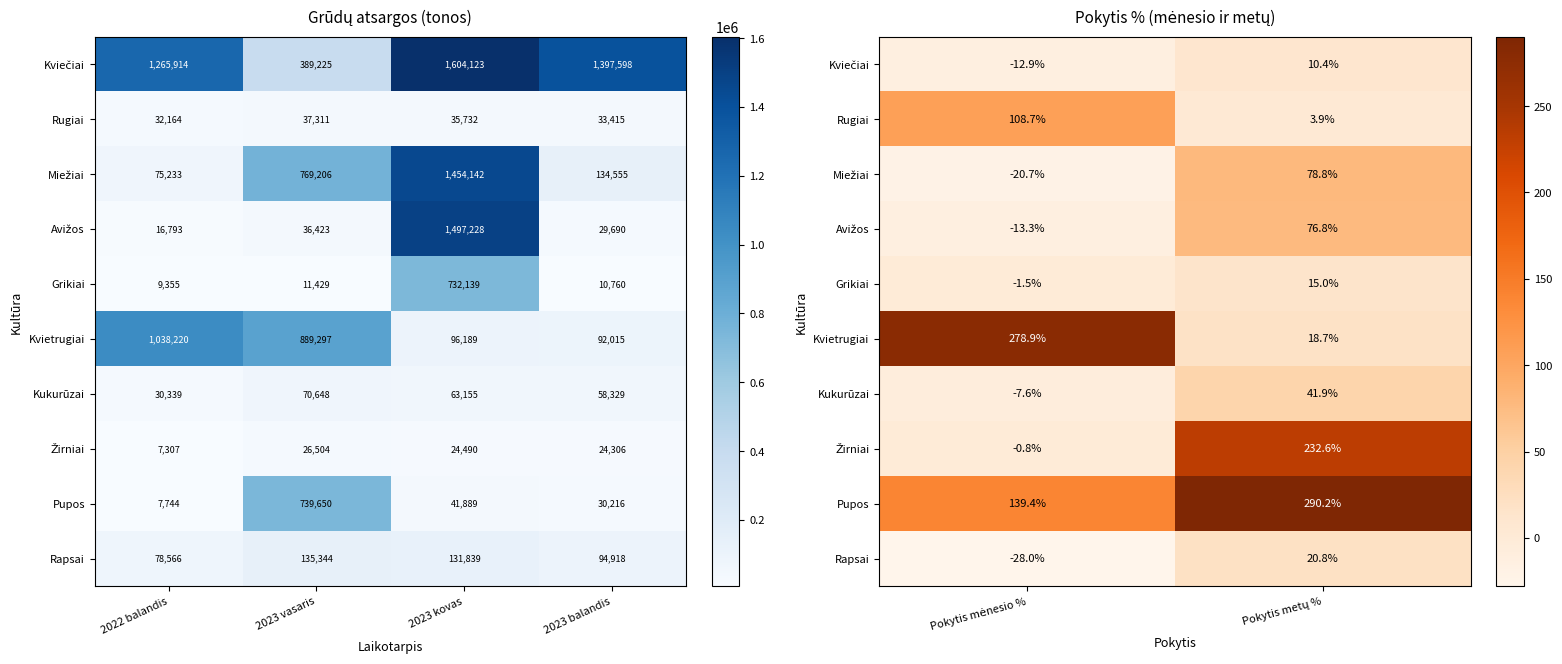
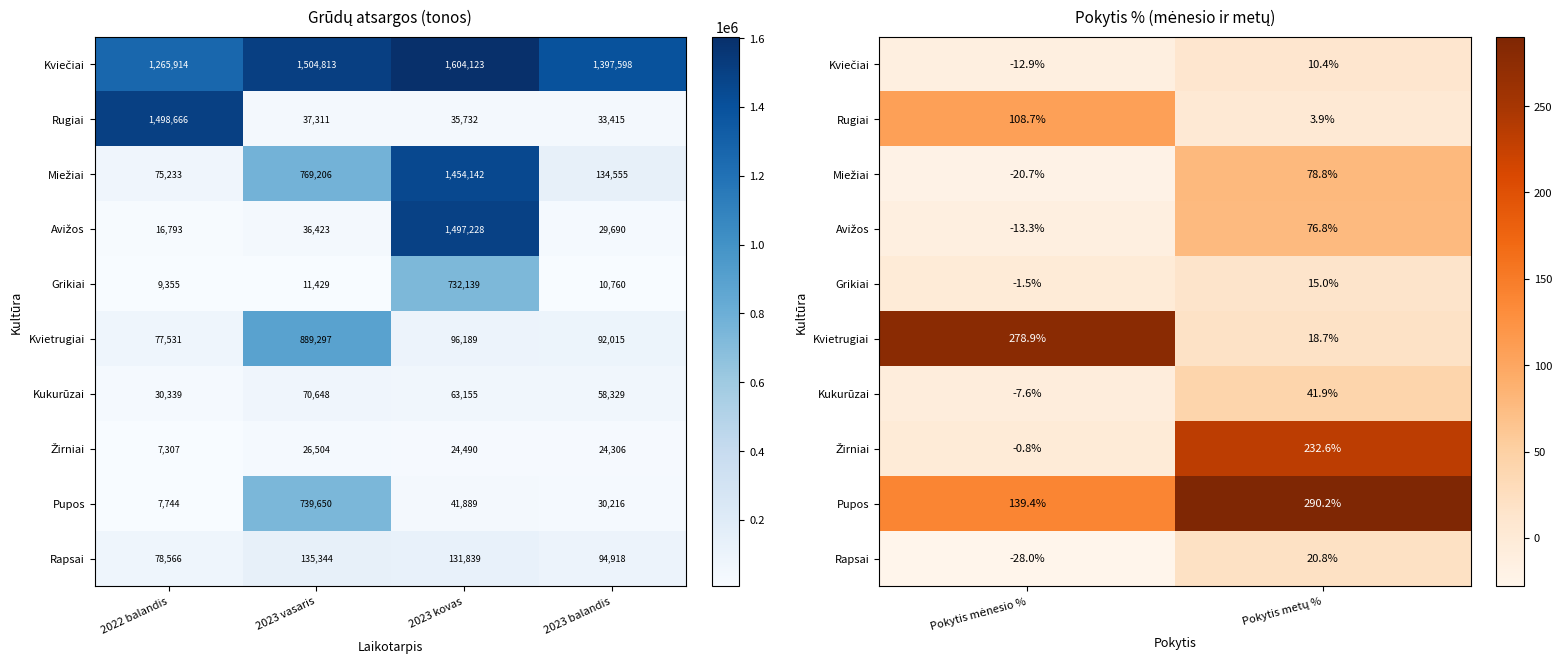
  {
    "Grūdų atsargos (tonos)": {
      "Kviečiai": {
        "2022 balandis": "1,265,914",
-       "2023 vasaris": "389,225",
+       "2023 vasaris": "1,504,813",
        "2023 kovas": "1,604,123",
        "2023 balandis": "1,397,598"
      },
      "Rugiai": {
-       "2022 balandis": "32,164",
+       "2022 balandis": "1,498,666",
        "2023 vasaris": "37,311",
        "2023 kovas": "35,732",
        "2023 balandis": "33,415"
      },
      "Miežiai": {
        "2022 balandis": "75,233",
        "2023 vasaris": "769,206",
        "2023 kovas": "1,454,142",
        "2023 balandis": "134,555"
      },
      "Avižos": {
        "2022 balandis": "16,793",
        "2023 vasaris": "36,423",
        "2023 kovas": "1,497,228",
        "2023 balandis": "29,690"
      },
      "Grikiai": {
        "2022 balandis": "9,355",
        "2023 vasaris": "11,429",
        "2023 kovas": "732,139",
        "2023 balandis": "10,760"
      },
      "Kvietrugiai": {
-       "2022 balandis": "1,038,220",
+       "2022 balandis": "77,531",
        "2023 vasaris": "889,297",
        "2023 kovas": "96,189",
        "2023 balandis": "92,015"
      },
      "Kukurūzai": {
        "2022 balandis": "30,339",
        "2023 vasaris": "70,648",
        "2023 kovas": "63,155",
        "2023 balandis": "58,329"
      },
      "Žirniai": {
        "2022 balandis": "7,307",
        "2023 vasaris": "26,504",
        "2023 kovas": "24,490",
        "2023 balandis": "24,306"
      },
      "Pupos": {
        "2022 balandis": "7,744",
        "2023 vasaris": "739,650",
        "2023 kovas": "41,889",
        "2023 balandis": "30,216"
      },
      "Rapsai": {
        "2022 balandis": "78,566",
        "2023 vasaris": "135,344",
        "2023 kovas": "131,839",
        "2023 balandis": "94,918"
      }
    },
    "Pokytis % (mėnesio ir metų)": {
      "Kviečiai": {
        "Pokytis mėnesio %": "-12.9%",
        "Pokytis metų %": "10.4%"
      },
      "Rugiai": {
        "Pokytis mėnesio %": "108.7%",
        "Pokytis metų %": "3.9%"
      },
      "Miežiai": {
        "Pokytis mėnesio %": "-20.7%",
        "Pokytis metų %": "78.8%"
      },
      "Avižos": {
        "Pokytis mėnesio %": "-13.3%",
        "Pokytis metų %": "76.8%"
      },
      "Grikiai": {
        "Pokytis mėnesio %": "-1.5%",
        "Pokytis metų %": "15.0%"
      },
      "Kvietrugiai": {
        "Pokytis mėnesio %": "278.9%",
        "Pokytis metų %": "18.7%"
      },
      "Kukurūzai": {
        "Pokytis mėnesio %": "-7.6%",
        "Pokytis metų %": "41.9%"
      },
      "Žirniai": {
        "Pokytis mėnesio %": "-0.8%",
        "Pokytis metų %": "232.6%"
      },
      "Pupos": {
        "Pokytis mėnesio %": "139.4%",
        "Pokytis metų %": "290.2%"
      },
      "Rapsai": {
        "Pokytis mėnesio %": "-28.0%",
        "Pokytis metų %": "20.8%"
      }
    }
  }
